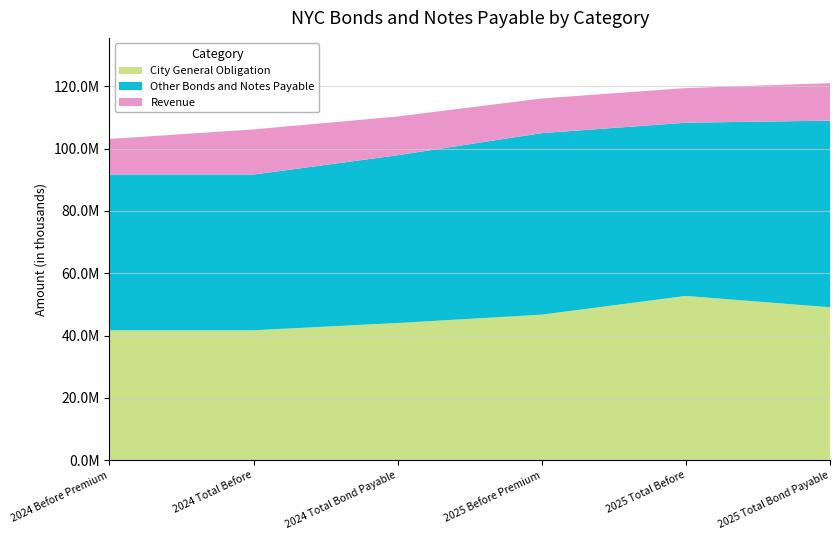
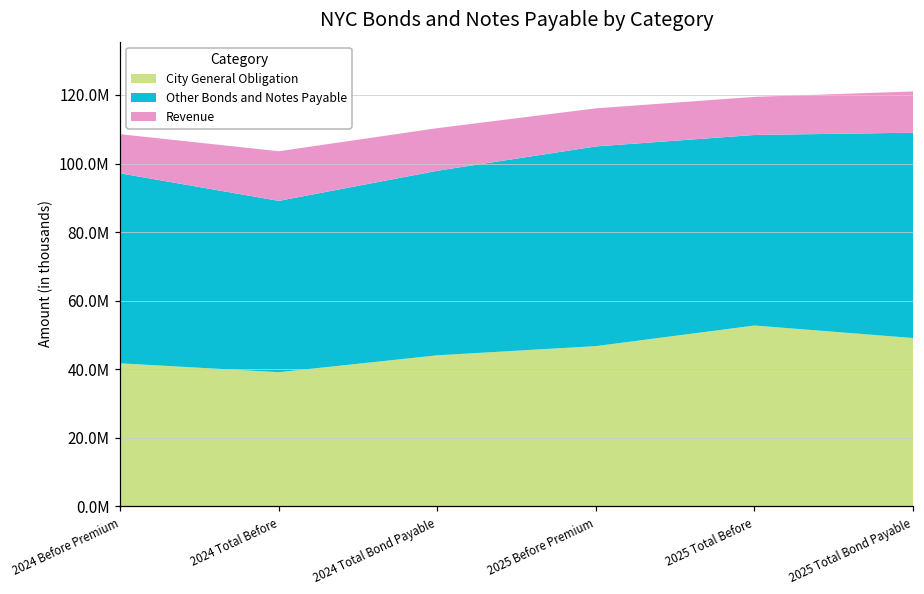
  {
    "City General Obligation": {
      "2024 Before Premium": 42000000,
-     "2024 Total Before": 42000000,
+     "2024 Total Before": 39000000,
      "2024 Total Bond Payable": 44000000,
      "2025 Before Premium": 47000000,
      "2025 Total Before": 53000000,
      "2025 Total Bond Payable": 49000000
    },
    "Other Bonds and Notes Payable": {
-     "2024 Before Premium": 50000000,
+     "2024 Before Premium": 55000000,
      "2024 Total Before": 50000000,
      "2024 Total Bond Payable": 54000000,
      "2025 Before Premium": 58000000,
      "2025 Total Before": 56000000,
      "2025 Total Bond Payable": 60000000
    },
    "Revenue": {
      "2024 Before Premium": 11000000,
      "2024 Total Before": 14000000,
      "2024 Total Bond Payable": 12000000,
      "2025 Before Premium": 11000000,
      "2025 Total Before": 11000000,
      "2025 Total Bond Payable": 12000000
    }
  }
